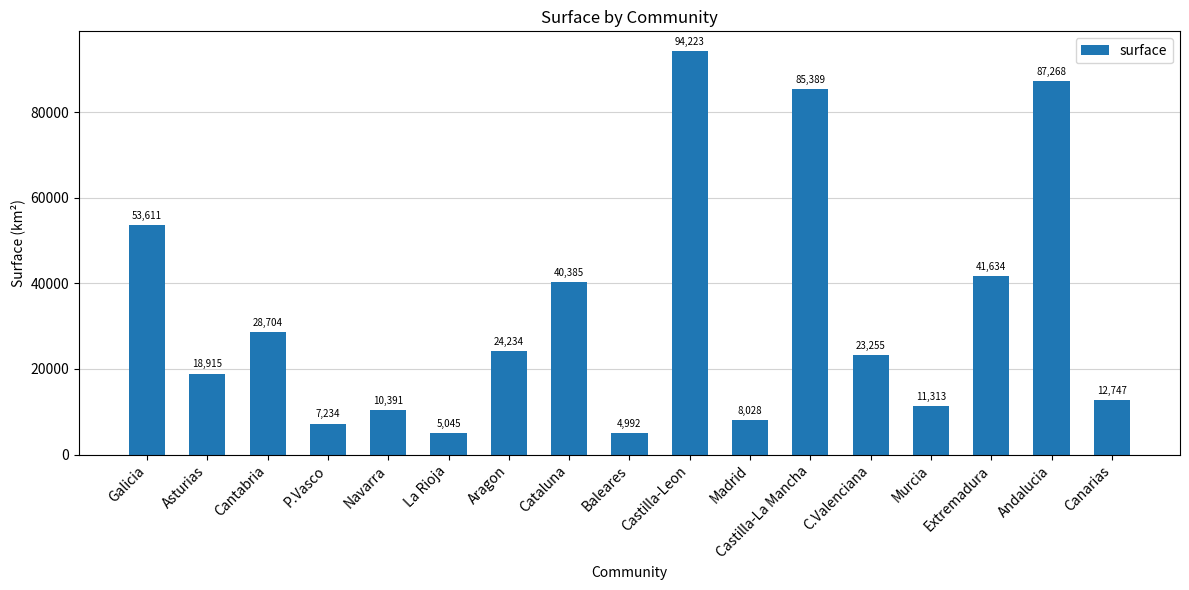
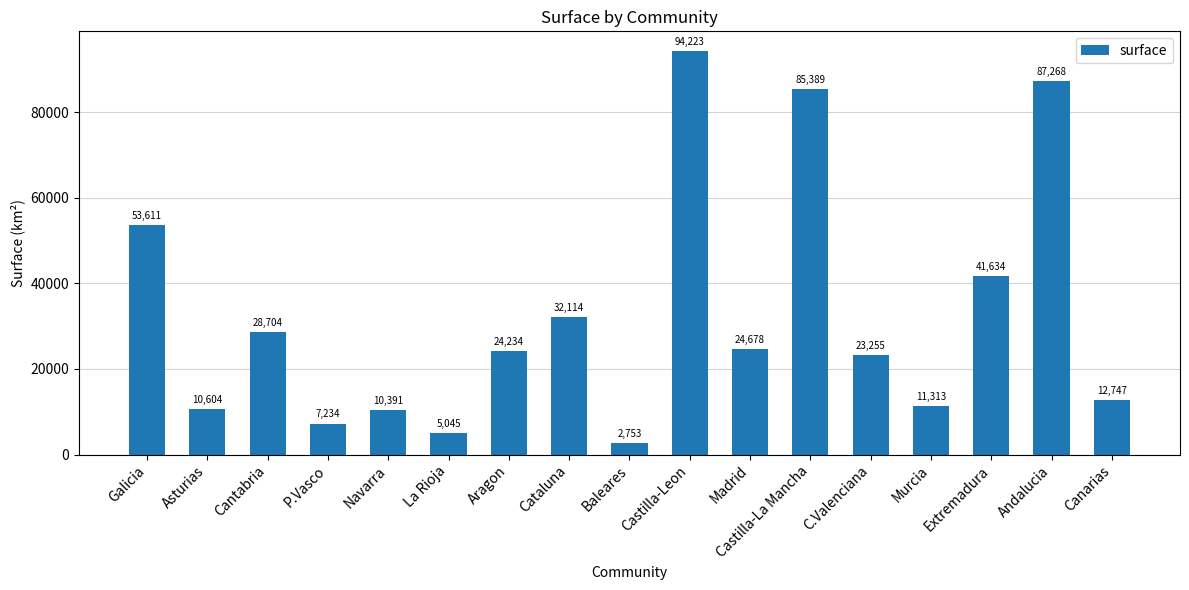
  {
    "Galicia": "53,611",
-   "Asturias": "18,915",
+   "Asturias": "10,604",
    "Cantabria": "28,704",
    "P.Vasco": "7,234",
    "Navarra": "10,391",
    "La Rioja": "5,045",
    "Aragon": "24,234",
-   "Cataluna": "40,385",
-   "Baleares": "4,992",
+   "Cataluna": "32,114",
+   "Baleares": "2,753",
    "Castilla-Leon": "94,223",
-   "Madrid": "8,028",
+   "Madrid": "24,678",
    "Castilla-La Mancha": "85,389",
    "C.Valenciana": "23,255",
    "Murcia": "11,313",
    "Extremadura": "41,634",
    "Andalucia": "87,268",
    "Canarias": "12,747"
  }
